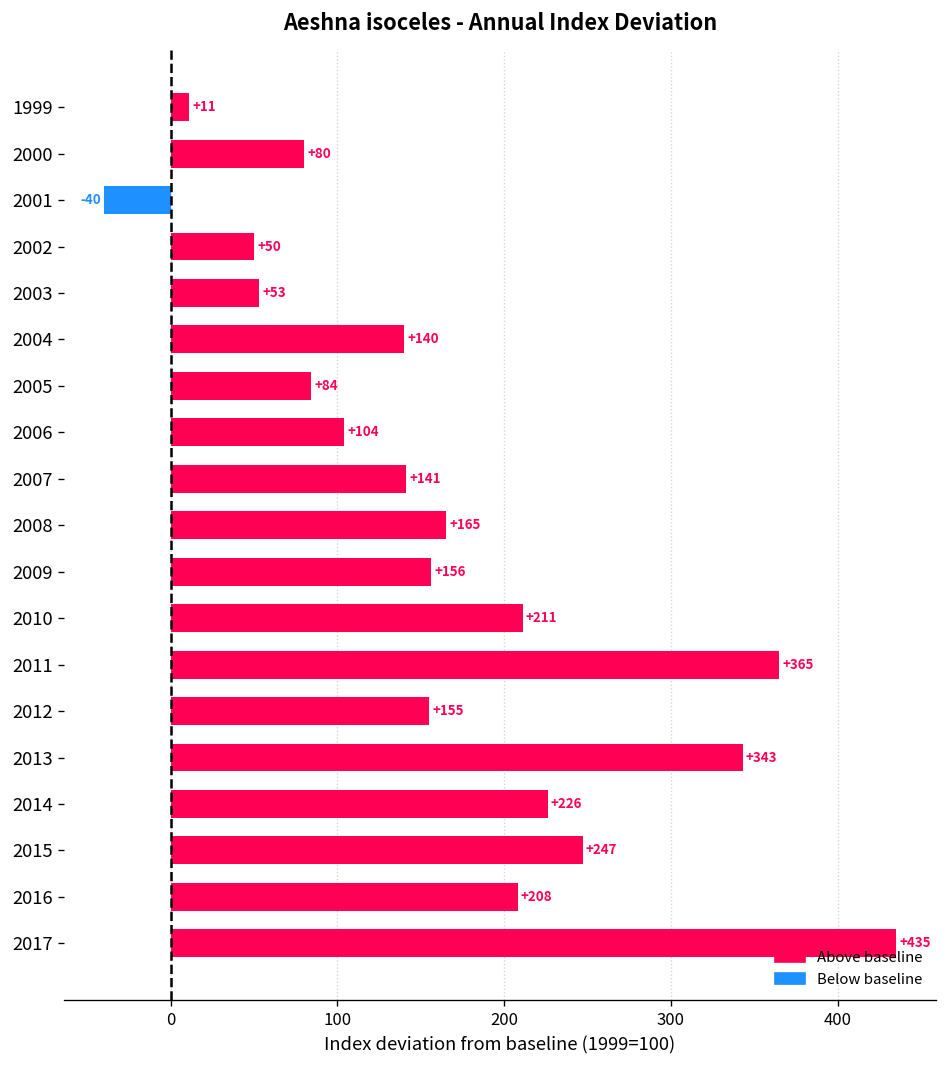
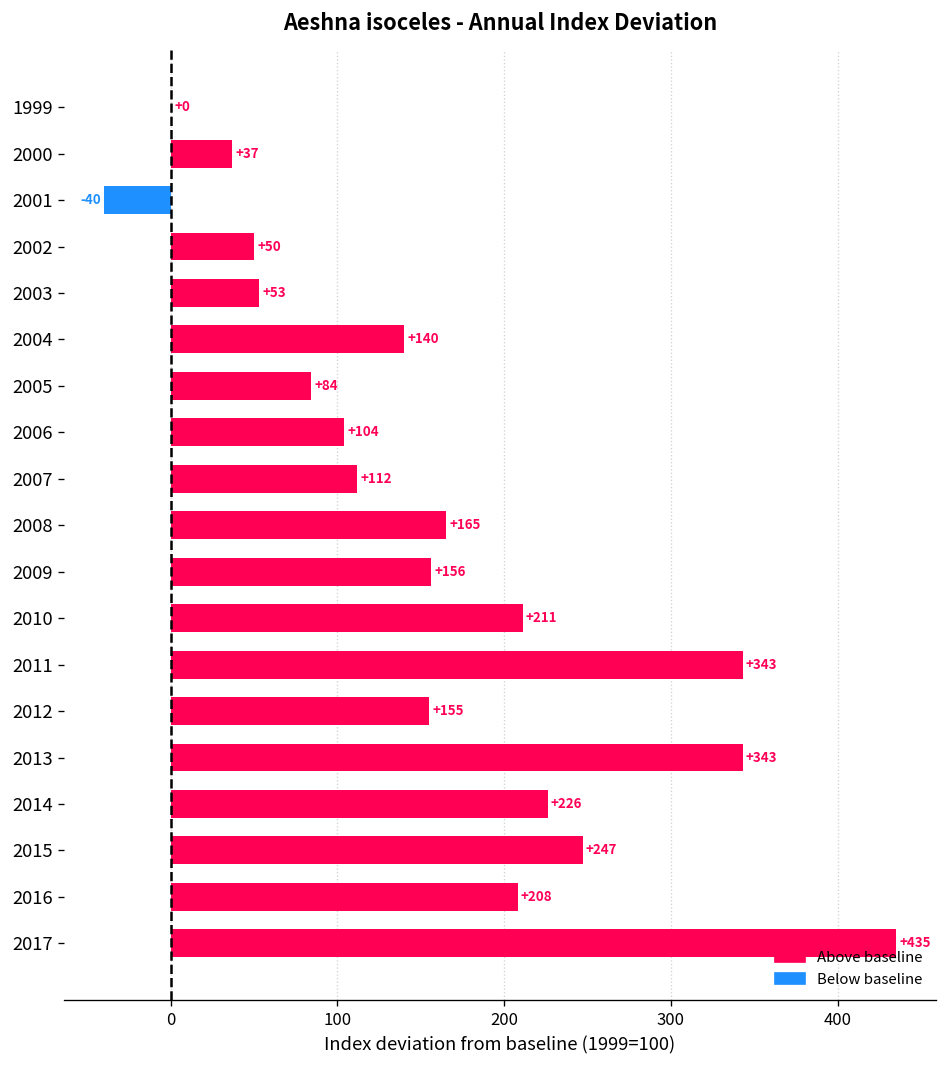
  {
-   "1999": "+11",
-   "2000": "+80",
+   "1999": "+0",
+   "2000": "+37",
    "2001": "-40",
    "2002": "+50",
    "2003": "+53",
    "2004": "+140",
    "2005": "+84",
    "2006": "+104",
-   "2007": "+141",
+   "2007": "+112",
    "2008": "+165",
    "2009": "+156",
    "2010": "+211",
-   "2011": "+365",
+   "2011": "+343",
    "2012": "+155",
    "2013": "+343",
    "2014": "+226",
    "2015": "+247",
    "2016": "+208",
    "2017": "+435"
  }
